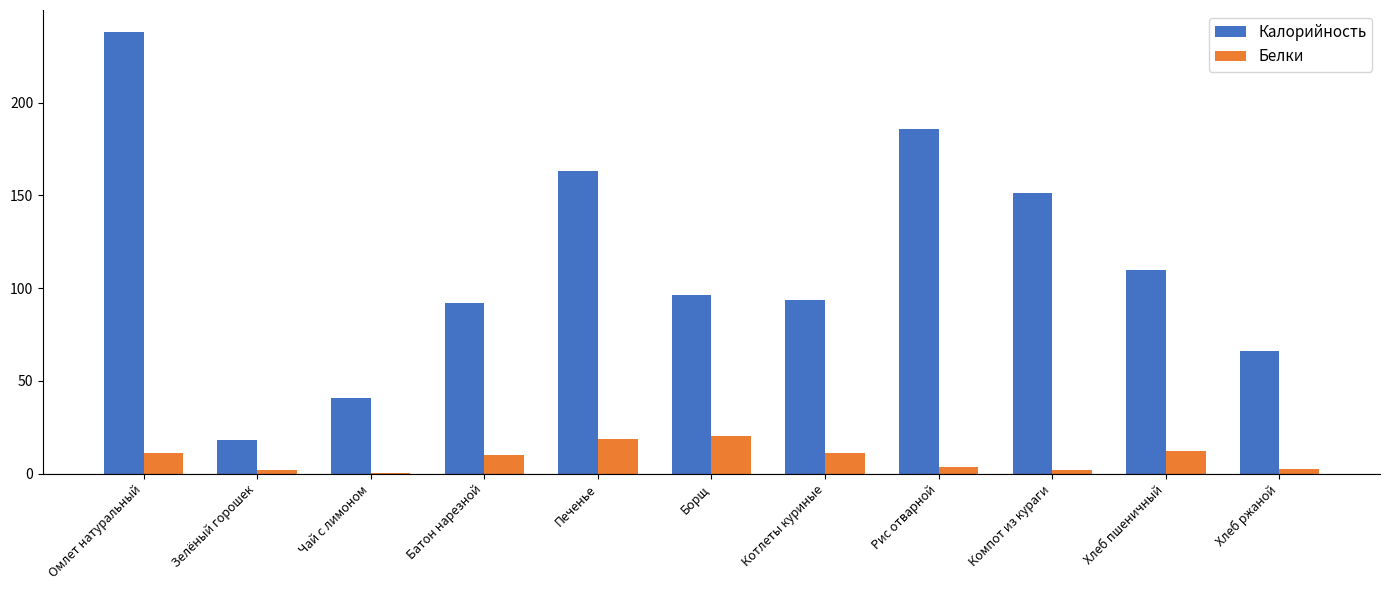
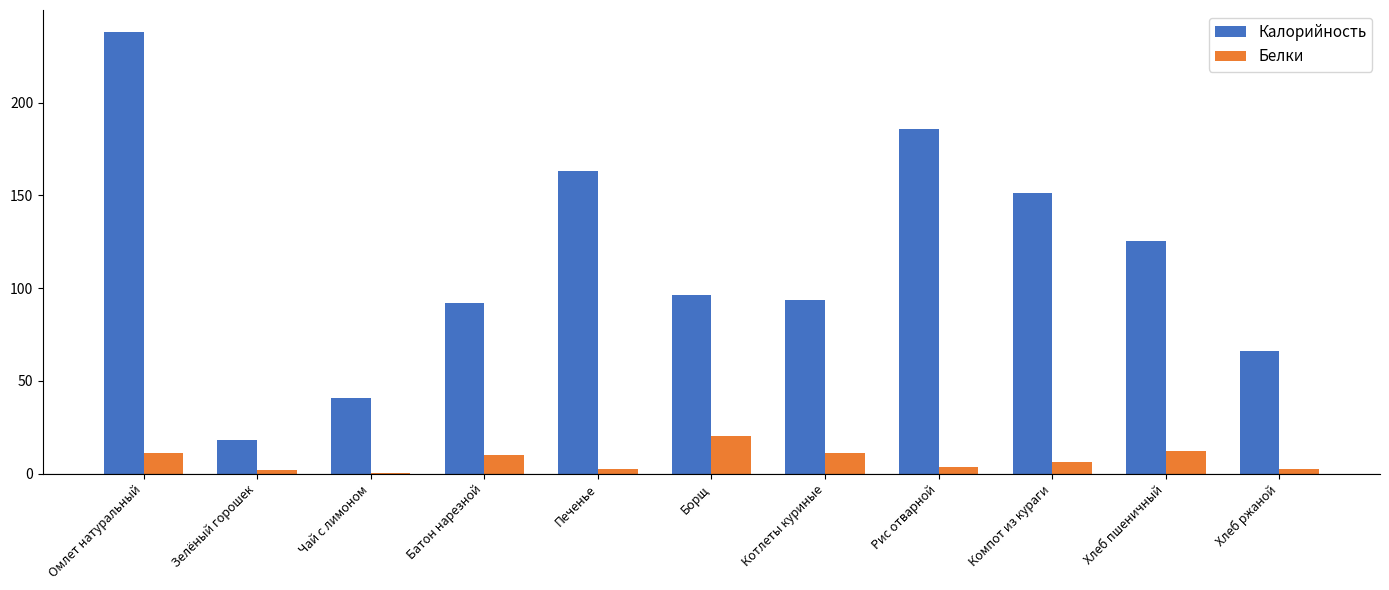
  {
    "Калорийность": {
      "Омлет натуральный": 238,
      "Зелёный горошек": 18,
      "Чай с лимоном": 41,
      "Батон нарезной": 92,
      "Печенье": 163,
      "Борщ": 96,
      "Котлеты куриные": 93,
      "Рис отварной": 186,
      "Компот из кураги": 151,
-     "Хлеб пшеничный": 110,
+     "Хлеб пшеничный": 126,
      "Хлеб ржаной": 66
    },
    "Белки": {
      "Омлет натуральный": 11,
      "Зелёный горошек": 2,
      "Батон нарезной": 10,
-     "Печенье": 18,
+     "Печенье": 2,
      "Борщ": 20,
      "Котлеты куриные": 11,
      "Рис отварной": 4,
-     "Компот из кураги": 2,
+     "Компот из кураги": 6,
      "Хлеб пшеничный": 12,
      "Хлеб ржаной": 2
    }
  }
